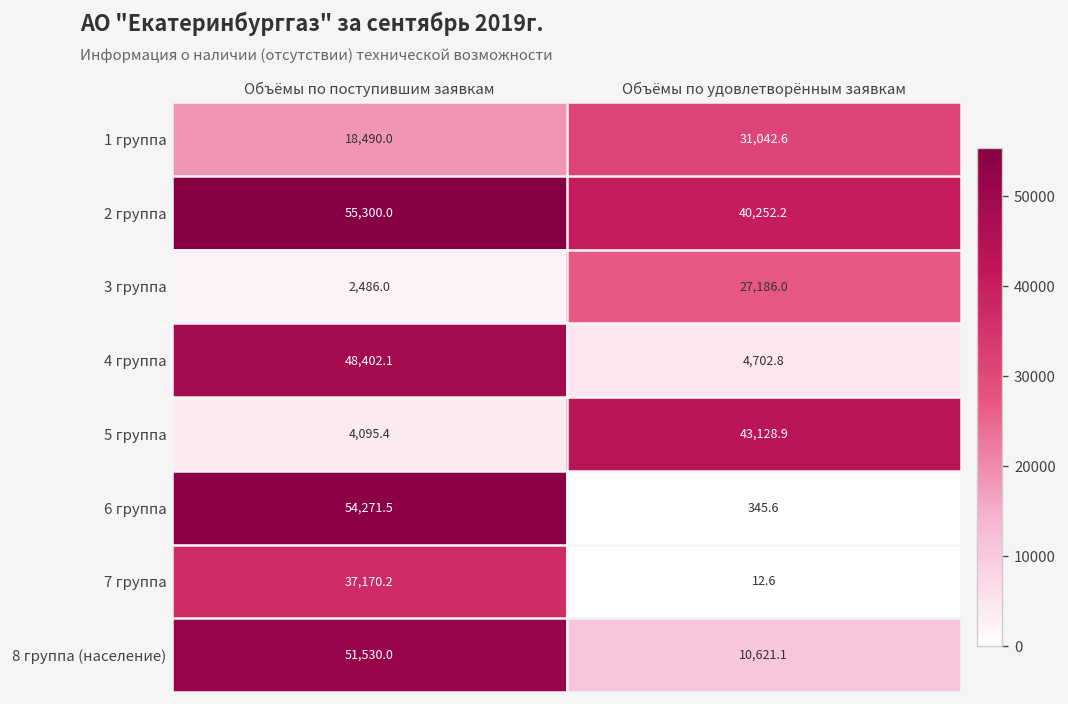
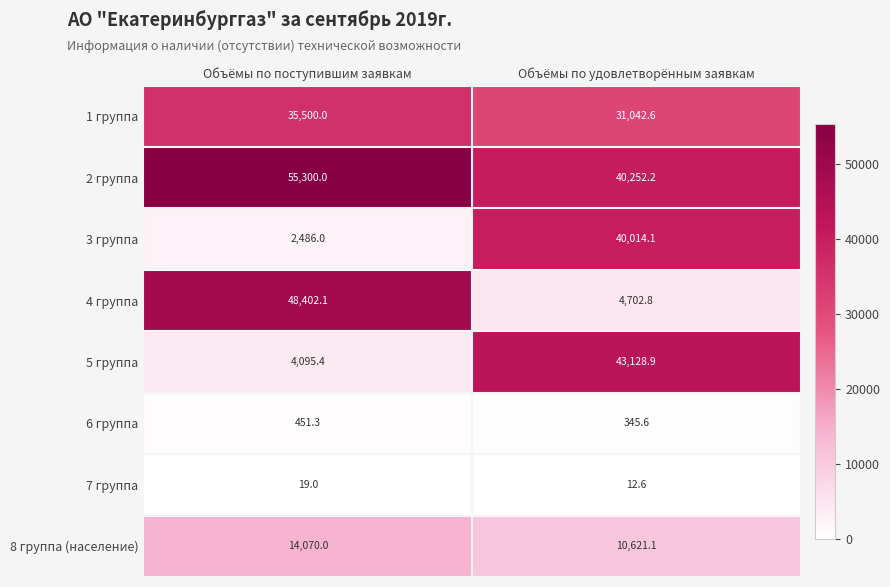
  {
    "1 группа": {
-     "Объёмы по поступившим заявкам": "18,490.0",
+     "Объёмы по поступившим заявкам": "35,500.0",
      "Объёмы по удовлетворённым заявкам": "31,042.6"
    },
    "2 группа": {
      "Объёмы по поступившим заявкам": "55,300.0",
      "Объёмы по удовлетворённым заявкам": "40,252.2"
    },
    "3 группа": {
      "Объёмы по поступившим заявкам": "2,486.0",
-     "Объёмы по удовлетворённым заявкам": "27,186.0"
+     "Объёмы по удовлетворённым заявкам": "40,014.1"
    },
    "4 группа": {
      "Объёмы по поступившим заявкам": "48,402.1",
      "Объёмы по удовлетворённым заявкам": "4,702.8"
    },
    "5 группа": {
      "Объёмы по поступившим заявкам": "4,095.4",
      "Объёмы по удовлетворённым заявкам": "43,128.9"
    },
    "6 группа": {
-     "Объёмы по поступившим заявкам": "54,271.5",
+     "Объёмы по поступившим заявкам": "451.3",
      "Объёмы по удовлетворённым заявкам": "345.6"
    },
    "7 группа": {
-     "Объёмы по поступившим заявкам": "37,170.2",
+     "Объёмы по поступившим заявкам": "19.0",
      "Объёмы по удовлетворённым заявкам": "12.6"
    },
    "8 группа (население)": {
-     "Объёмы по поступившим заявкам": "51,530.0",
+     "Объёмы по поступившим заявкам": "14,070.0",
      "Объёмы по удовлетворённым заявкам": "10,621.1"
    }
  }
